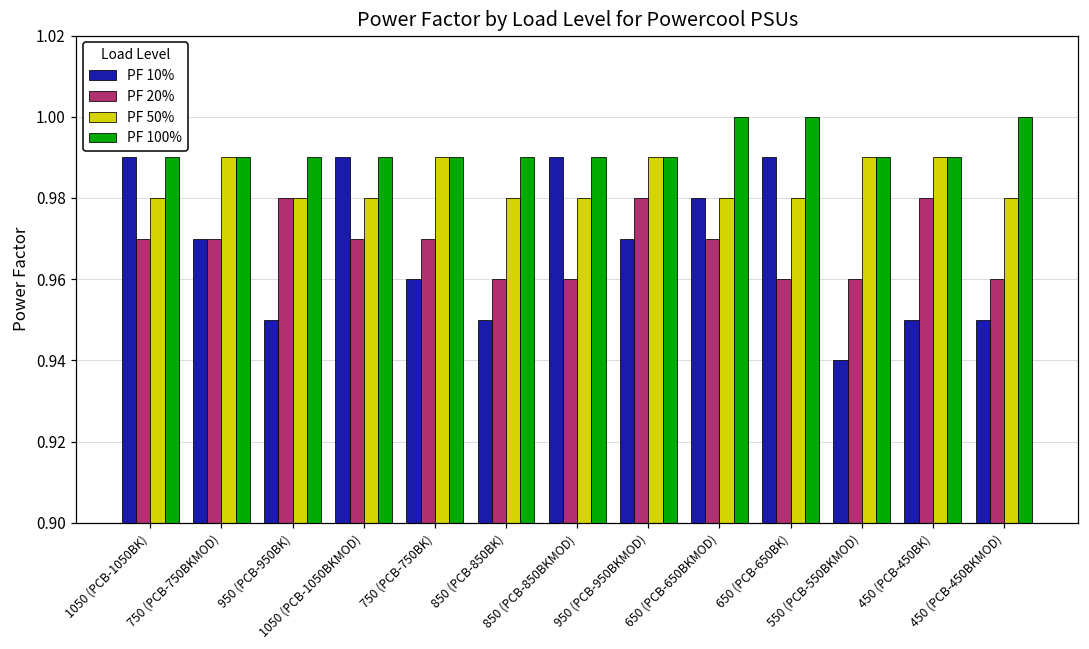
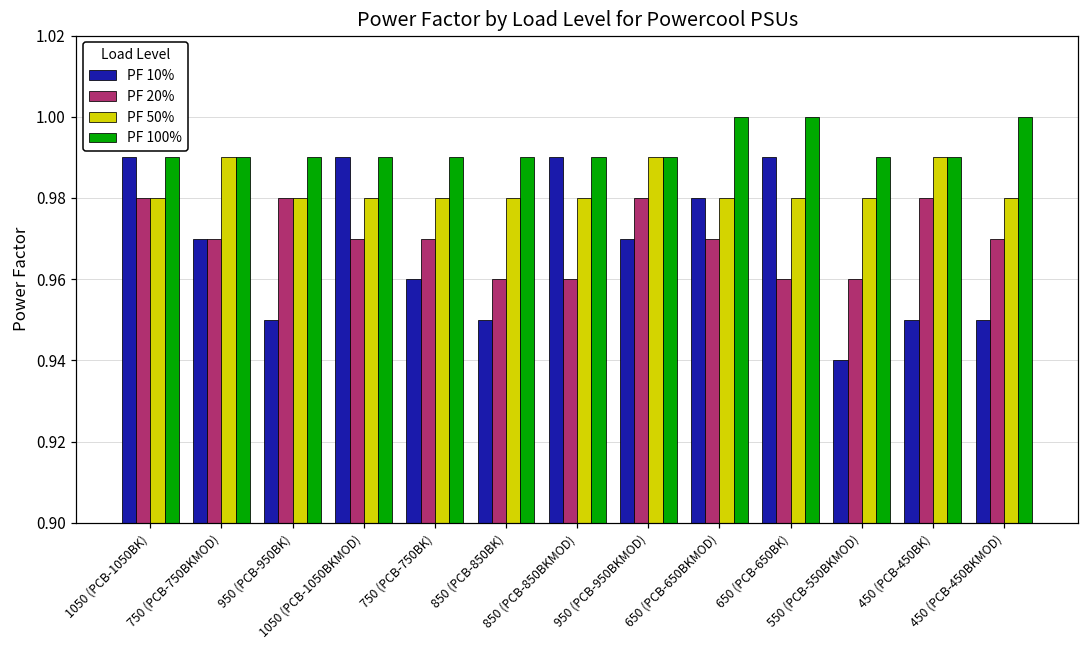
  {
    "PF 10%": {
      "1050 (PCB-1050BK)": 0.99,
      "750 (PCB-750BKMOD)": 0.97,
      "950 (PCB-950BK)": 0.95,
      "1050 (PCB-1050BKMOD)": 0.99,
      "750 (PCB-750BK)": 0.96,
      "850 (PCB-850BK)": 0.95,
      "850 (PCB-850BKMOD)": 0.99,
      "950 (PCB-950BKMOD)": 0.97,
      "650 (PCB-650BKMOD)": 0.98,
      "650 (PCB-650BK)": 0.99,
      "550 (PCB-550BKMOD)": 0.94,
      "450 (PCB-450BK)": 0.95,
      "450 (PCB-450BKMOD)": 0.95
    },
    "PF 20%": {
-     "1050 (PCB-1050BK)": 0.97,
+     "1050 (PCB-1050BK)": 0.98,
      "750 (PCB-750BKMOD)": 0.97,
      "950 (PCB-950BK)": 0.98,
      "1050 (PCB-1050BKMOD)": 0.97,
      "750 (PCB-750BK)": 0.97,
      "850 (PCB-850BK)": 0.96,
      "850 (PCB-850BKMOD)": 0.96,
      "950 (PCB-950BKMOD)": 0.98,
      "650 (PCB-650BKMOD)": 0.97,
      "650 (PCB-650BK)": 0.96,
      "550 (PCB-550BKMOD)": 0.96,
      "450 (PCB-450BK)": 0.98,
-     "450 (PCB-450BKMOD)": 0.96
+     "450 (PCB-450BKMOD)": 0.97
    },
    "PF 50%": {
      "1050 (PCB-1050BK)": 0.98,
      "750 (PCB-750BKMOD)": 0.99,
      "950 (PCB-950BK)": 0.98,
      "1050 (PCB-1050BKMOD)": 0.98,
-     "750 (PCB-750BK)": 0.99,
+     "750 (PCB-750BK)": 0.98,
      "850 (PCB-850BK)": 0.98,
      "850 (PCB-850BKMOD)": 0.98,
      "950 (PCB-950BKMOD)": 0.99,
      "650 (PCB-650BKMOD)": 0.98,
      "650 (PCB-650BK)": 0.98,
-     "550 (PCB-550BKMOD)": 0.99,
+     "550 (PCB-550BKMOD)": 0.98,
      "450 (PCB-450BK)": 0.99,
      "450 (PCB-450BKMOD)": 0.98
    },
    "PF 100%": {
      "1050 (PCB-1050BK)": 0.99,
      "750 (PCB-750BKMOD)": 0.99,
      "950 (PCB-950BK)": 0.99,
      "1050 (PCB-1050BKMOD)": 0.99,
      "750 (PCB-750BK)": 0.99,
      "850 (PCB-850BK)": 0.99,
      "850 (PCB-850BKMOD)": 0.99,
      "950 (PCB-950BKMOD)": 0.99,
      "650 (PCB-650BKMOD)": 1.00,
      "650 (PCB-650BK)": 1.00,
      "550 (PCB-550BKMOD)": 0.99,
      "450 (PCB-450BK)": 0.99,
      "450 (PCB-450BKMOD)": 1.00
    }
  }
